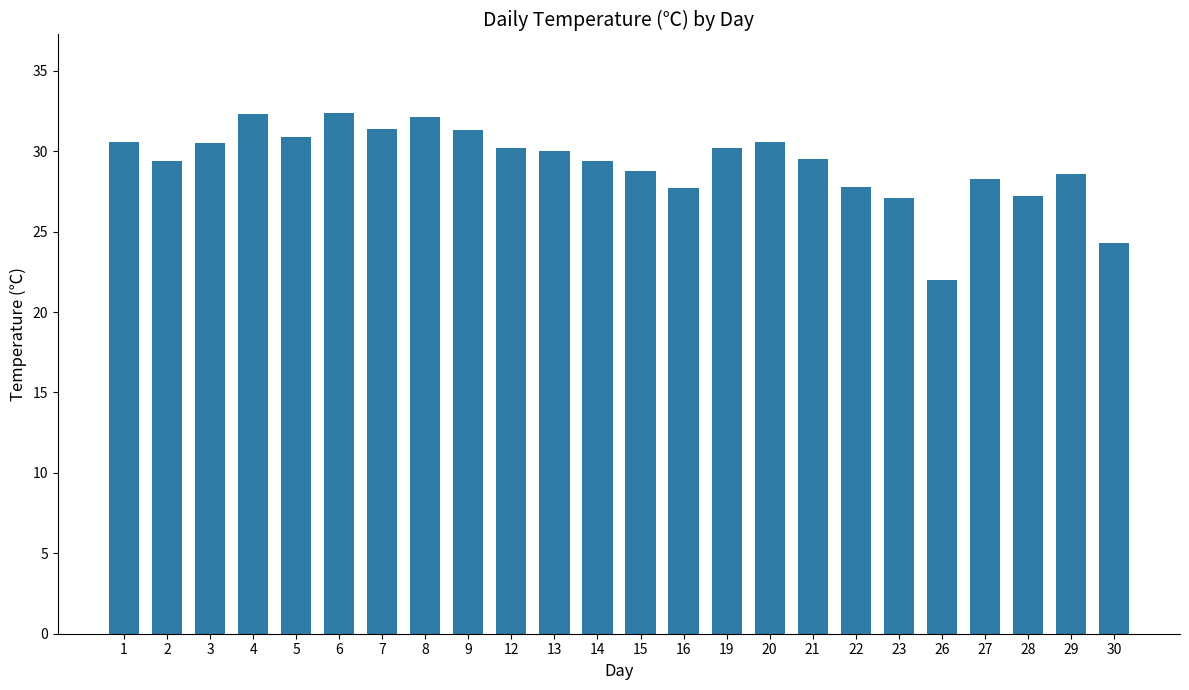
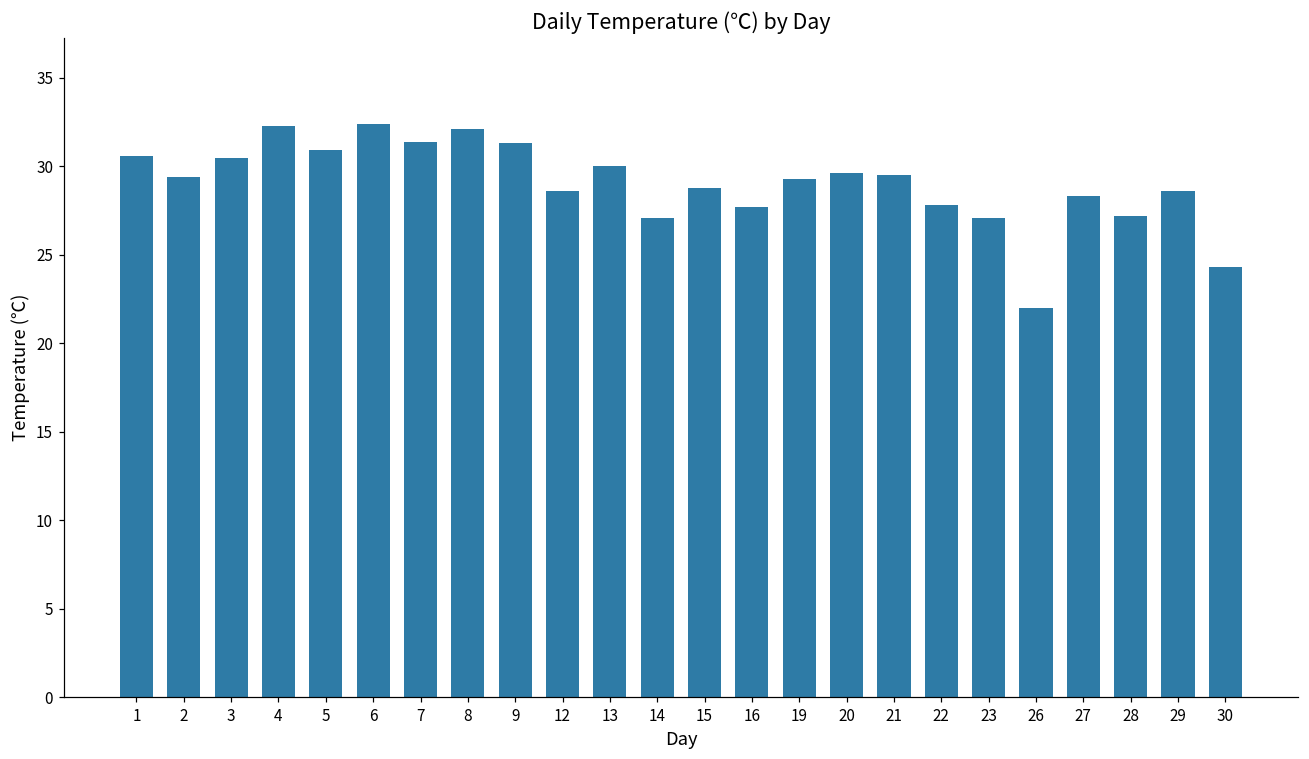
  {
    "1": 30.6,
    "2": 29.4,
    "3": 30.5,
    "4": 32.3,
    "5": 30.9,
    "6": 32.4,
    "7": 31.4,
    "8": 32.1,
    "9": 31.3,
-   "12": 30.2,
+   "12": 28.6,
    "13": 30.0,
-   "14": 29.4,
+   "14": 27.1,
    "15": 28.8,
    "16": 27.7,
-   "19": 30.2,
-   "20": 30.6,
+   "19": 29.3,
+   "20": 29.6,
    "21": 29.5,
    "22": 27.8,
    "23": 27.1,
    "26": 22.0,
    "27": 28.3,
    "28": 27.2,
    "29": 28.6,
    "30": 24.3
  }
